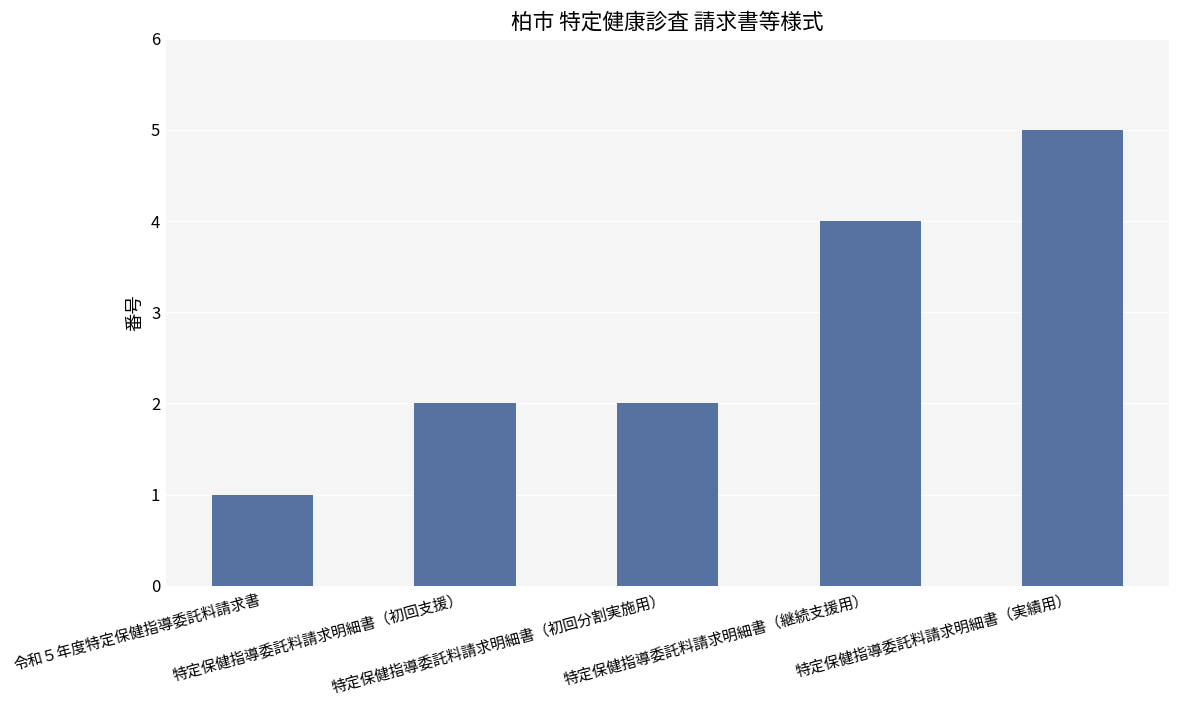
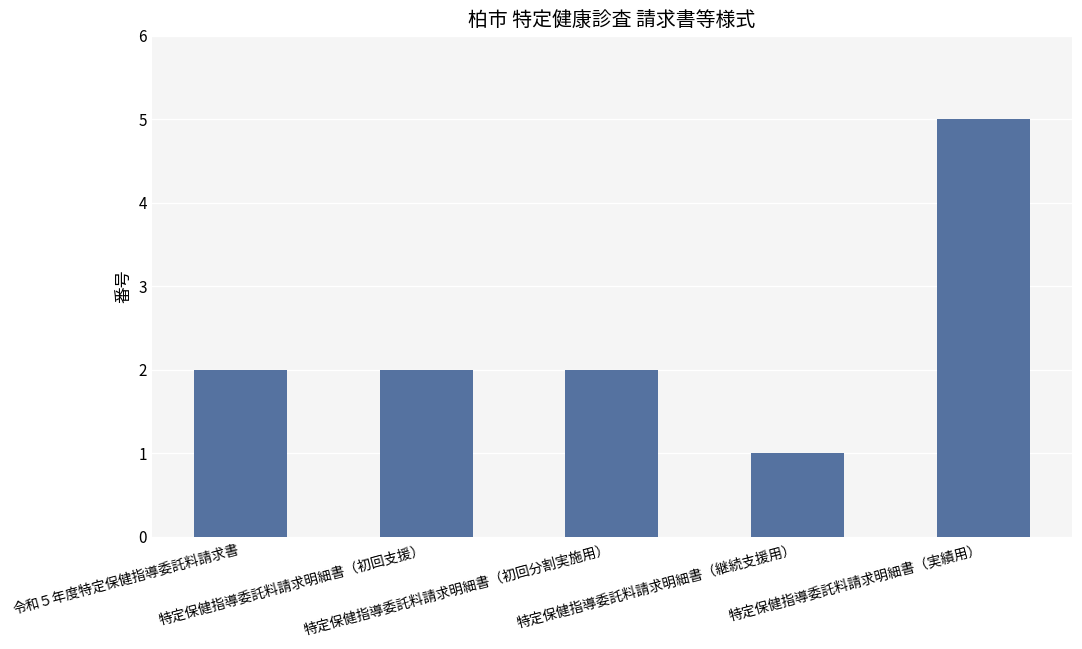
  {
-   "令和５年度特定保健指導委託料請求書": 1,
+   "令和５年度特定保健指導委託料請求書": 2,
    "特定保健指導委託料請求明細書（初回支援）": 2,
    "特定保健指導委託料請求明細書（初回分割実施用）": 2,
-   "特定保健指導委託料請求明細書（継続支援用）": 4,
+   "特定保健指導委託料請求明細書（継続支援用）": 1,
    "特定保健指導委託料請求明細書（実績用）": 5
  }
